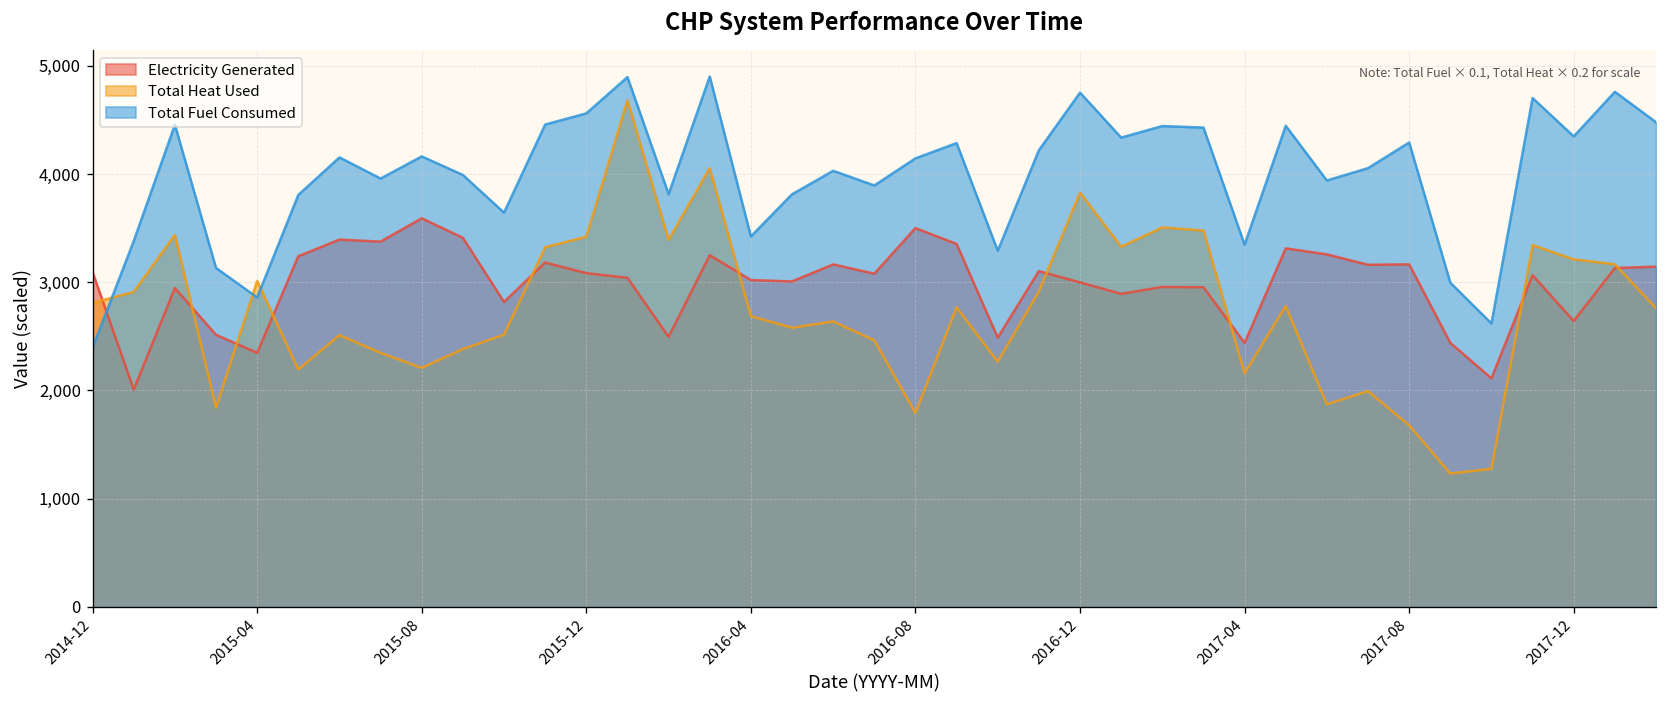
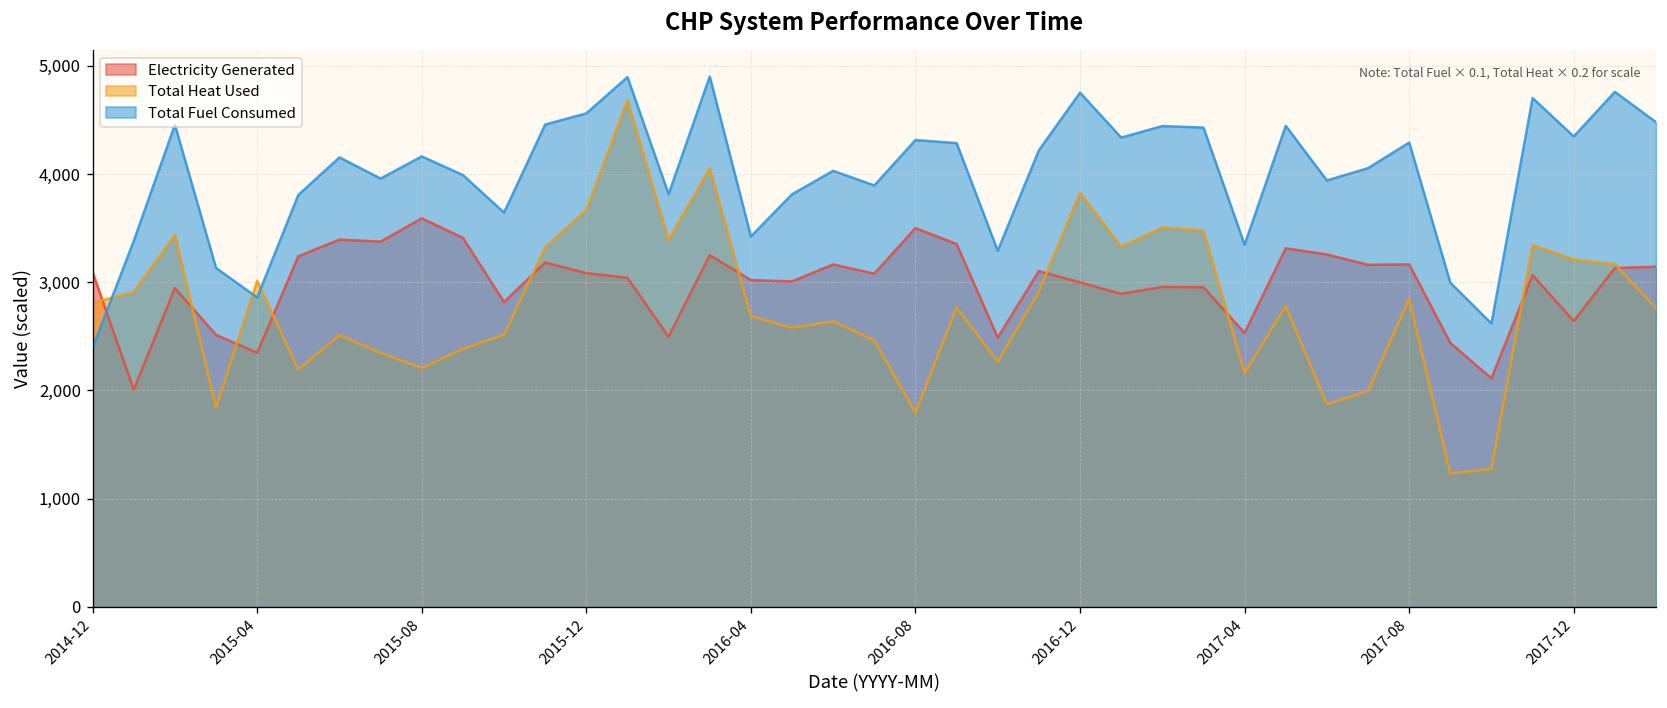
  {
    "Electricity Generated": {
      "2014-12": "3,100",
      "2015-04": "2,300",
      "2015-08": "3,600",
      "2015-12": "3,100",
      "2016-04": "3,000",
      "2016-08": "3,500",
      "2016-12": "3,000",
-     "2017-04": "2,400",
+     "2017-04": "2,500",
      "2017-08": "3,200",
      "2017-12": "2,600"
    },
    "Total Heat Used": {
      "2014-12": "2,800",
      "2015-04": "3,000",
      "2015-08": "2,200",
-     "2015-12": "3,400",
+     "2015-12": "3,700",
      "2016-04": "2,700",
      "2016-08": "1,800",
      "2016-12": "3,800",
      "2017-04": "2,200",
-     "2017-08": "1,700",
+     "2017-08": "2,800",
      "2017-12": "3,200"
    },
    "Total Fuel Consumed": {
      "2014-12": "2,400",
      "2015-04": "2,900",
      "2015-08": "4,200",
      "2015-12": "4,600",
      "2016-04": "3,400",
-     "2016-08": "4,100",
+     "2016-08": "4,300",
      "2016-12": "4,800",
      "2017-04": "3,300",
      "2017-08": "4,300",
      "2017-12": "4,300"
    }
  }
